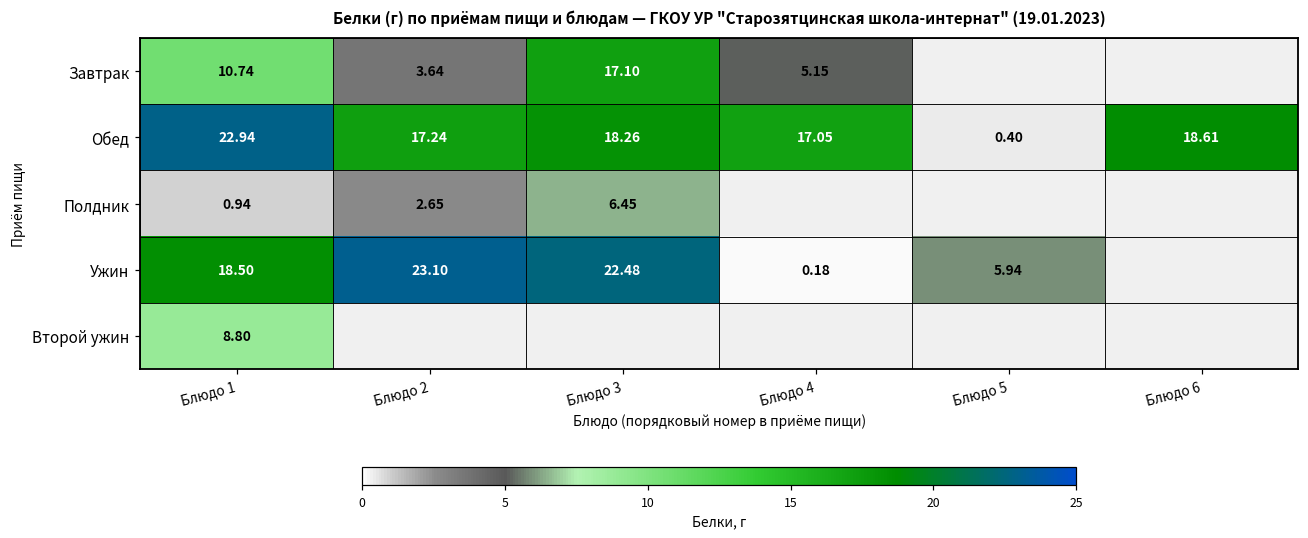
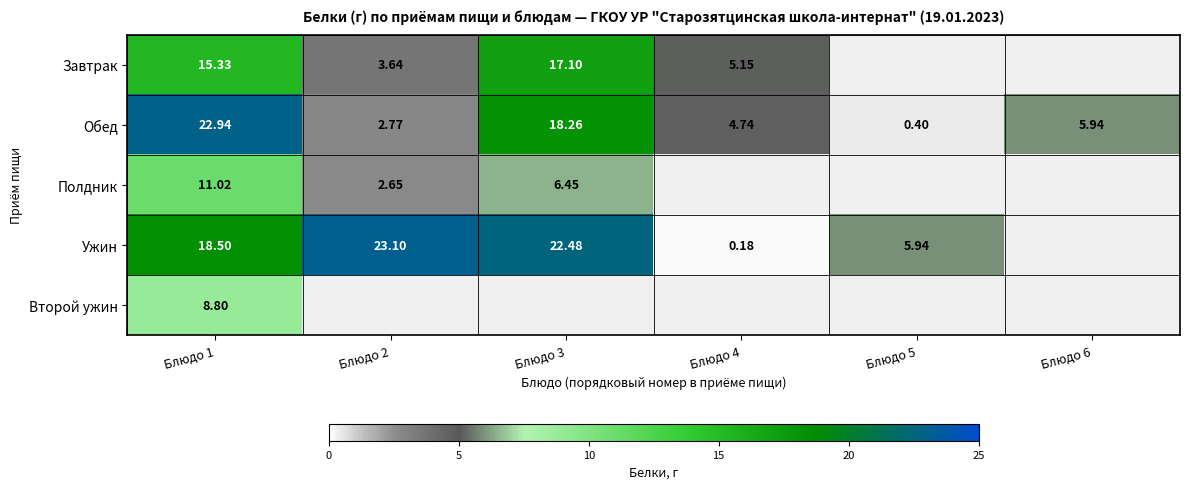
  {
    "Завтрак": {
-     "Блюдо 1": 10.74,
+     "Блюдо 1": 15.33,
      "Блюдо 2": 3.64,
      "Блюдо 3": 17.10,
      "Блюдо 4": 5.15
    },
    "Обед": {
      "Блюдо 1": 22.94,
-     "Блюдо 2": 17.24,
+     "Блюдо 2": 2.77,
      "Блюдо 3": 18.26,
-     "Блюдо 4": 17.05,
+     "Блюдо 4": 4.74,
      "Блюдо 5": 0.40,
-     "Блюдо 6": 18.61
+     "Блюдо 6": 5.94
    },
    "Полдник": {
-     "Блюдо 1": 0.94,
+     "Блюдо 1": 11.02,
      "Блюдо 2": 2.65,
      "Блюдо 3": 6.45
    },
    "Ужин": {
      "Блюдо 1": 18.50,
      "Блюдо 2": 23.10,
      "Блюдо 3": 22.48,
      "Блюдо 4": 0.18,
      "Блюдо 5": 5.94
    },
    "Второй ужин": {
      "Блюдо 1": 8.80
    }
  }
